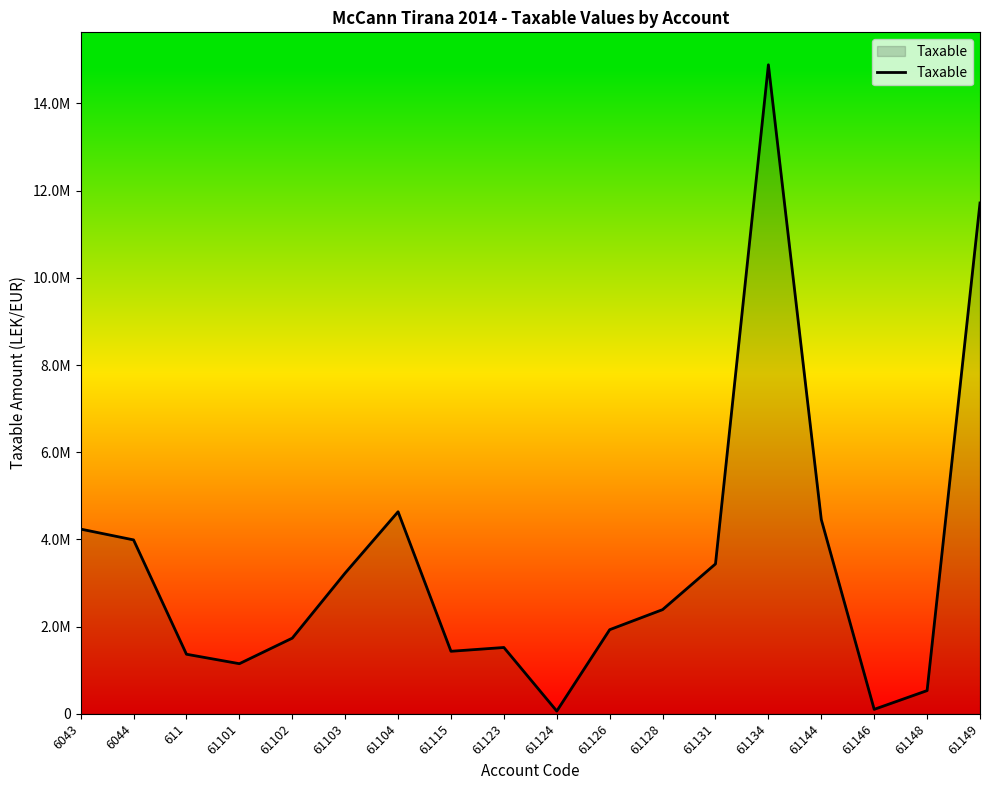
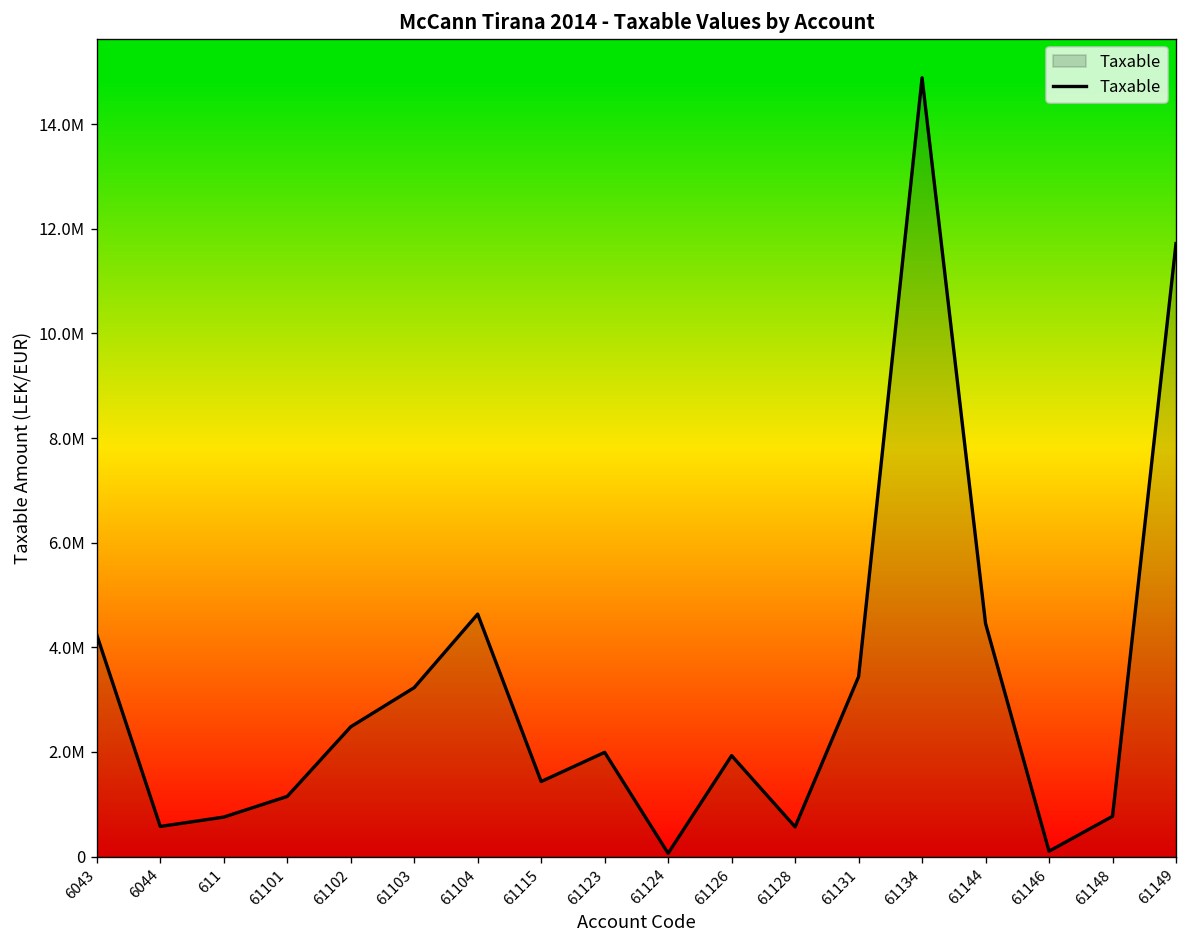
  {
    "6043": 4200000,
-   "6044": 4000000,
-   "611": 1400000,
+   "6044": 600000,
+   "611": 800000,
    "61101": 1100000,
-   "61102": 1700000,
+   "61102": 2500000,
    "61103": 3200000,
    "61104": 4600000,
    "61115": 1400000,
-   "61123": 1500000,
+   "61123": 2000000,
    "61124": 100000,
    "61126": 1900000,
-   "61128": 2400000,
+   "61128": 600000,
    "61131": 3400000,
    "61134": 14900000,
    "61144": 4500000,
    "61146": 100000,
-   "61148": 500000,
+   "61148": 800000,
    "61149": 11700000
  }
